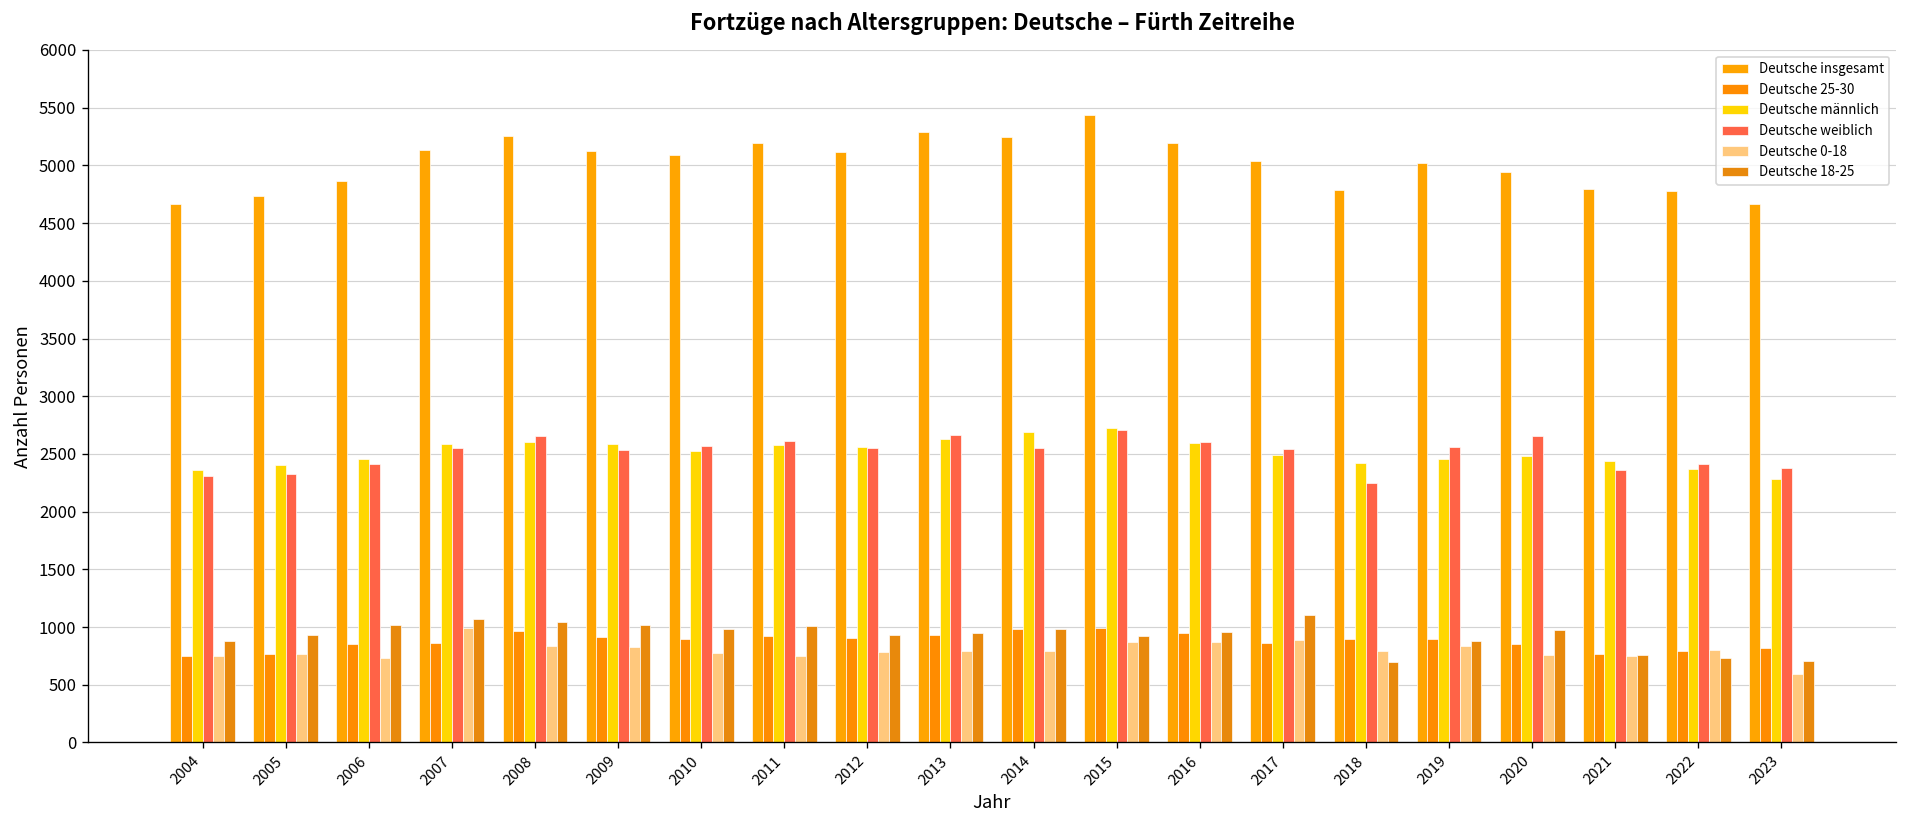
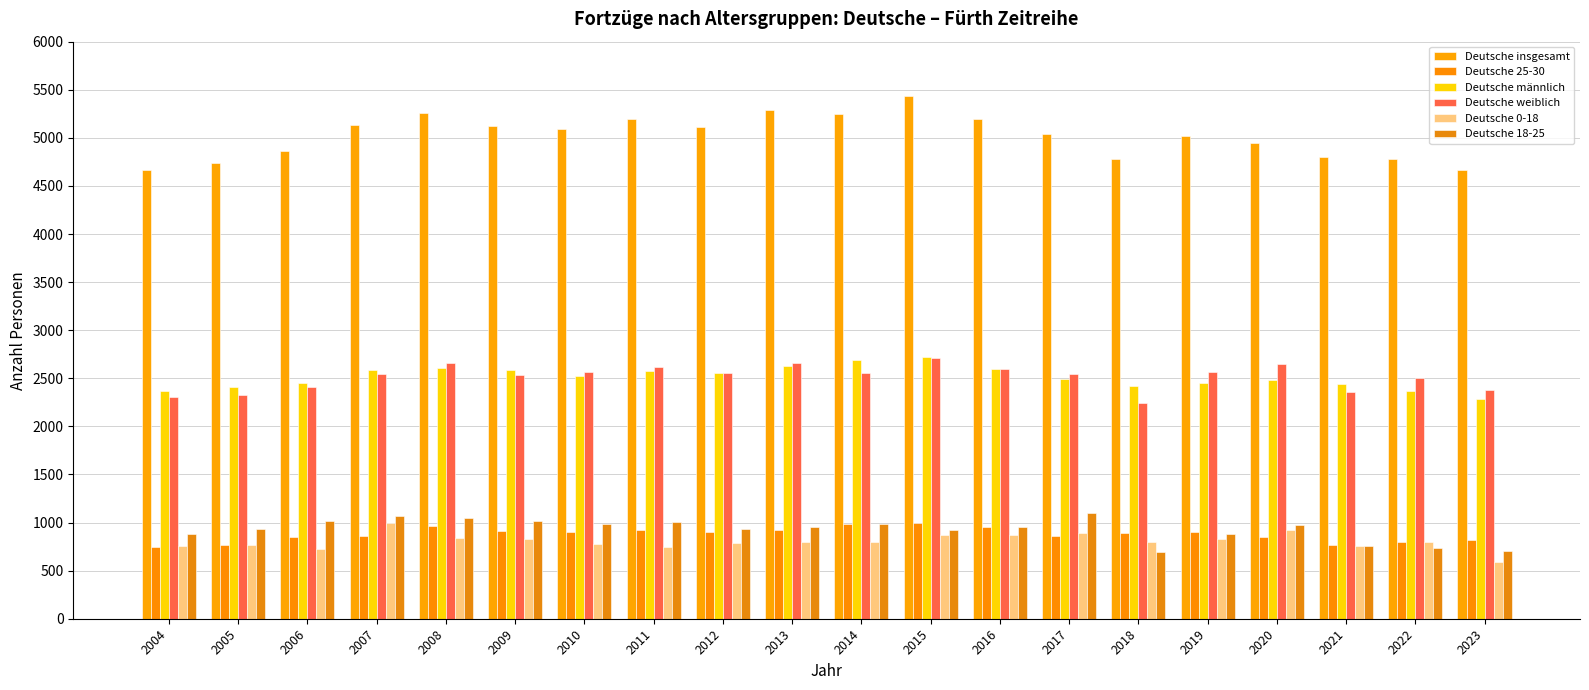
  {
    "Deutsche weiblich": {
      "2004": 2300,
      "2005": 2300,
      "2006": 2400,
      "2007": 2500,
      "2008": 2700,
      "2009": 2500,
      "2010": 2600,
      "2011": 2600,
      "2012": 2600,
      "2013": 2700,
      "2014": 2600,
      "2015": 2700,
      "2016": 2600,
      "2017": 2500,
      "2018": 2200,
      "2019": 2600,
      "2020": 2700,
      "2021": 2400,
-     "2022": 2400,
+     "2022": 2500,
      "2023": 2400
    },
    "Deutsche 0-18": {
      "2004": 800,
      "2005": 800,
      "2006": 700,
      "2007": 1000,
      "2008": 800,
      "2009": 800,
      "2010": 800,
      "2011": 800,
      "2012": 800,
      "2013": 800,
      "2014": 800,
      "2015": 900,
      "2016": 900,
      "2017": 900,
      "2018": 800,
      "2019": 800,
-     "2020": 800,
+     "2020": 900,
      "2021": 800,
      "2022": 800,
      "2023": 600
    }
  }
